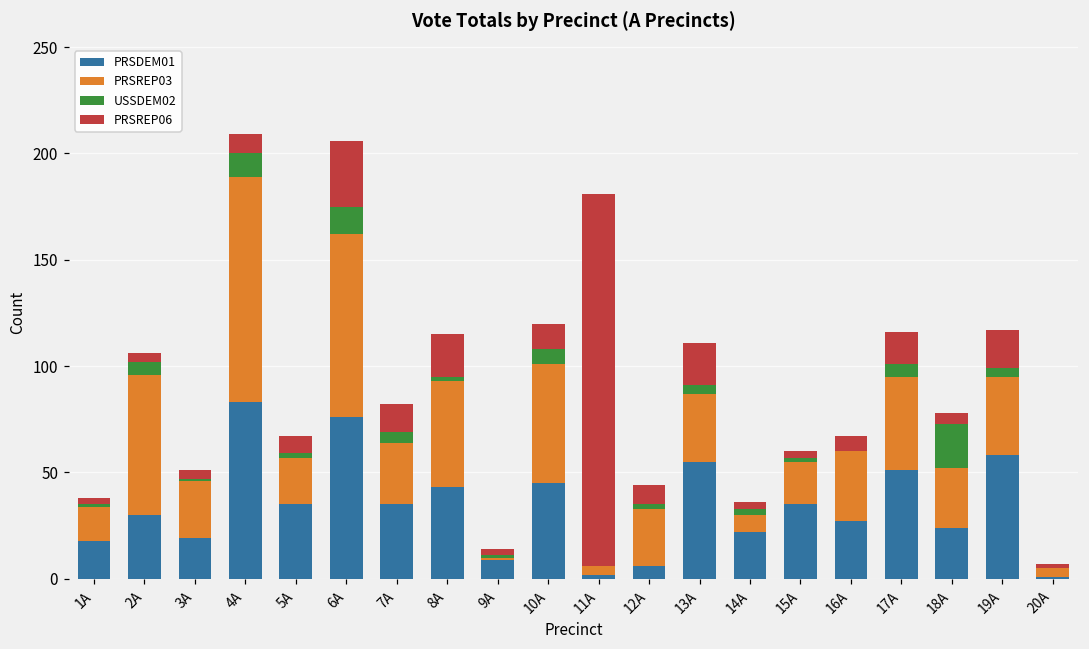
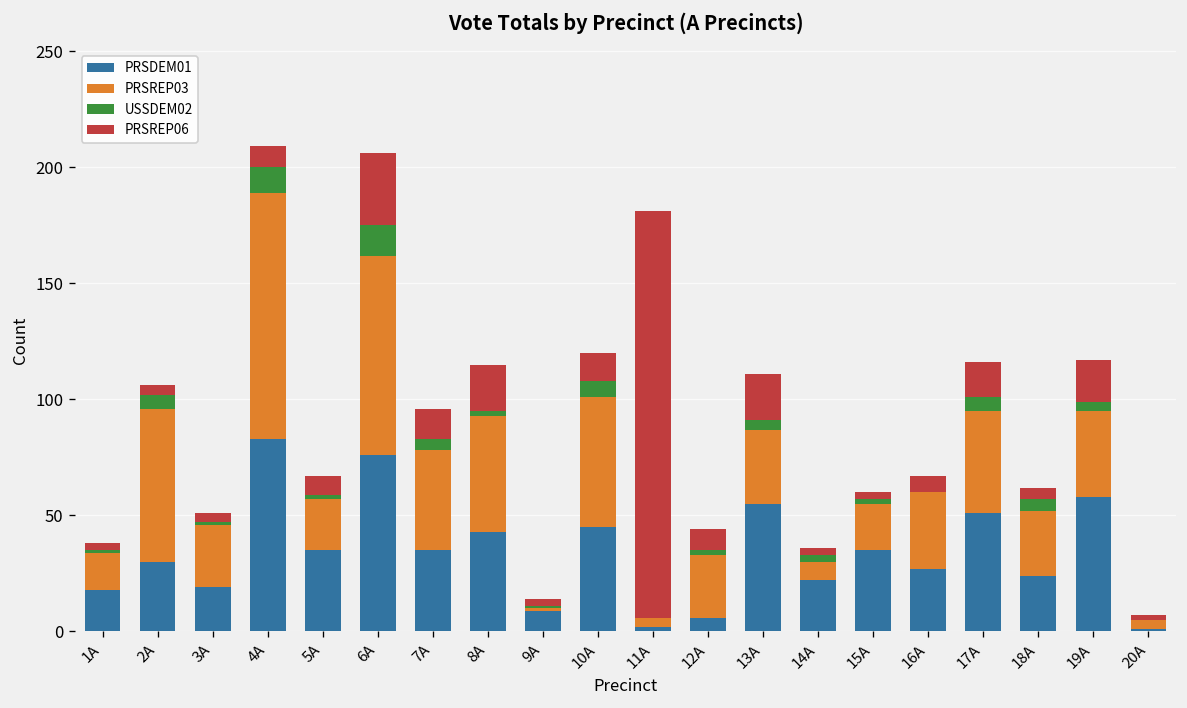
  {
    "PRSDEM01": {
      "1A": 18,
      "2A": 30,
      "3A": 19,
      "4A": 83,
      "5A": 35,
      "6A": 76,
      "7A": 35,
      "8A": 43,
      "9A": 9,
      "10A": 45,
      "11A": 2,
      "12A": 6,
      "13A": 55,
      "14A": 22,
      "15A": 35,
      "16A": 27,
      "17A": 51,
      "18A": 24,
      "19A": 58
    },
    "PRSREP03": {
      "1A": 16,
      "2A": 66,
      "3A": 27,
      "4A": 106,
      "5A": 22,
      "6A": 86,
-     "7A": 29,
+     "7A": 43,
      "8A": 50,
      "10A": 56,
      "11A": 4,
      "12A": 27,
      "13A": 32,
      "14A": 8,
      "15A": 20,
      "16A": 33,
      "17A": 44,
      "18A": 28,
      "19A": 37,
      "20A": 4
    },
    "USSDEM02": {
      "2A": 6,
      "4A": 11,
      "5A": 2,
      "6A": 13,
      "7A": 5,
      "8A": 2,
      "10A": 7,
      "11A": 0,
      "12A": 2,
      "13A": 4,
      "14A": 3,
      "15A": 2,
      "16A": 0,
      "17A": 6,
-     "18A": 21,
+     "18A": 5,
      "19A": 4,
      "20A": 0
    },
    "PRSREP06": {
      "1A": 3,
      "2A": 4,
      "3A": 4,
      "4A": 9,
      "5A": 8,
      "6A": 31,
      "7A": 13,
      "8A": 20,
      "9A": 3,
      "10A": 12,
      "11A": 175,
      "12A": 9,
      "13A": 20,
      "14A": 3,
      "15A": 3,
      "16A": 7,
      "17A": 15,
      "18A": 5,
      "19A": 18,
      "20A": 2
    }
  }
